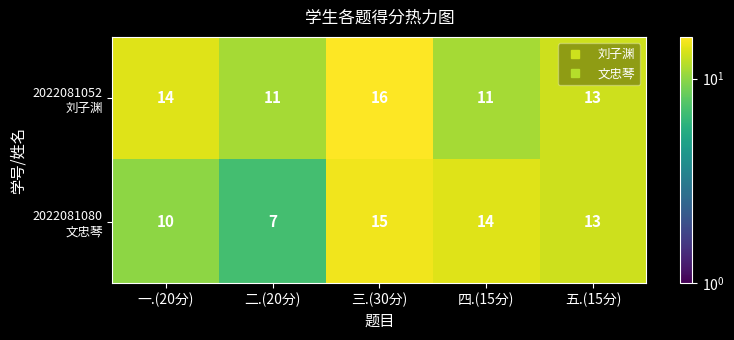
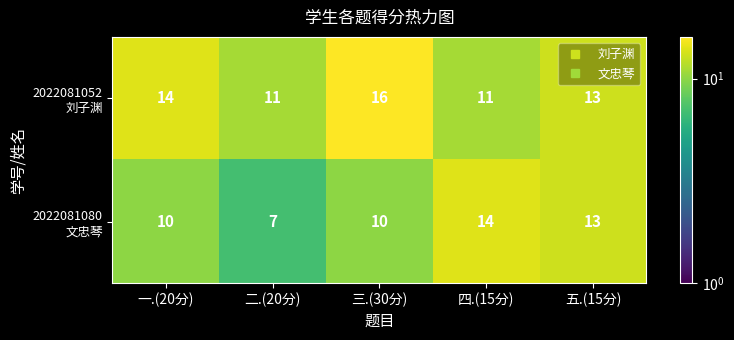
  {
    "2022081052 刘子渊": {
      "一.(20分)": 14,
      "二.(20分)": 11,
      "三.(30分)": 16,
      "四.(15分)": 11,
      "五.(15分)": 13
    },
    "2022081080 文忠琴": {
      "一.(20分)": 10,
      "二.(20分)": 7,
-     "三.(30分)": 15,
+     "三.(30分)": 10,
      "四.(15分)": 14,
      "五.(15分)": 13
    }
  }
